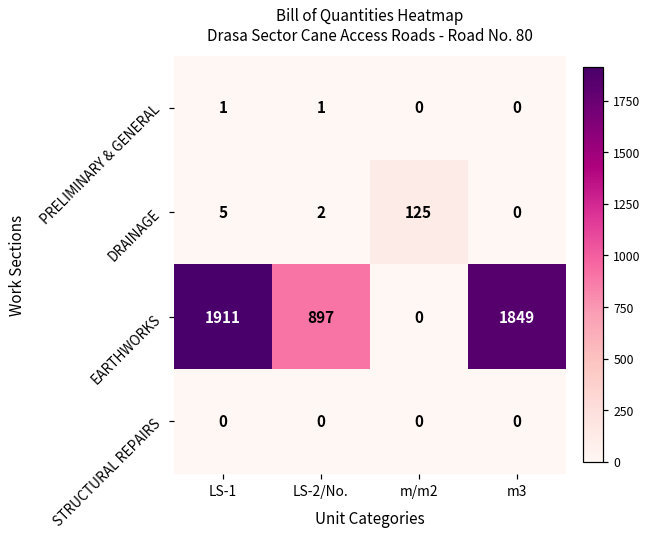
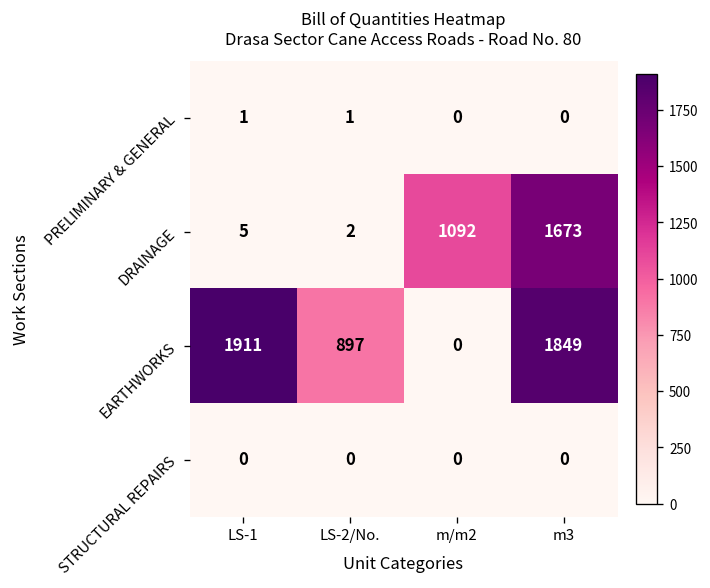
  {
    "DRAINAGE": {
-     "m/m2": 125,
-     "m3": 0
+     "m/m2": 1092,
+     "m3": 1673
    }
  }
